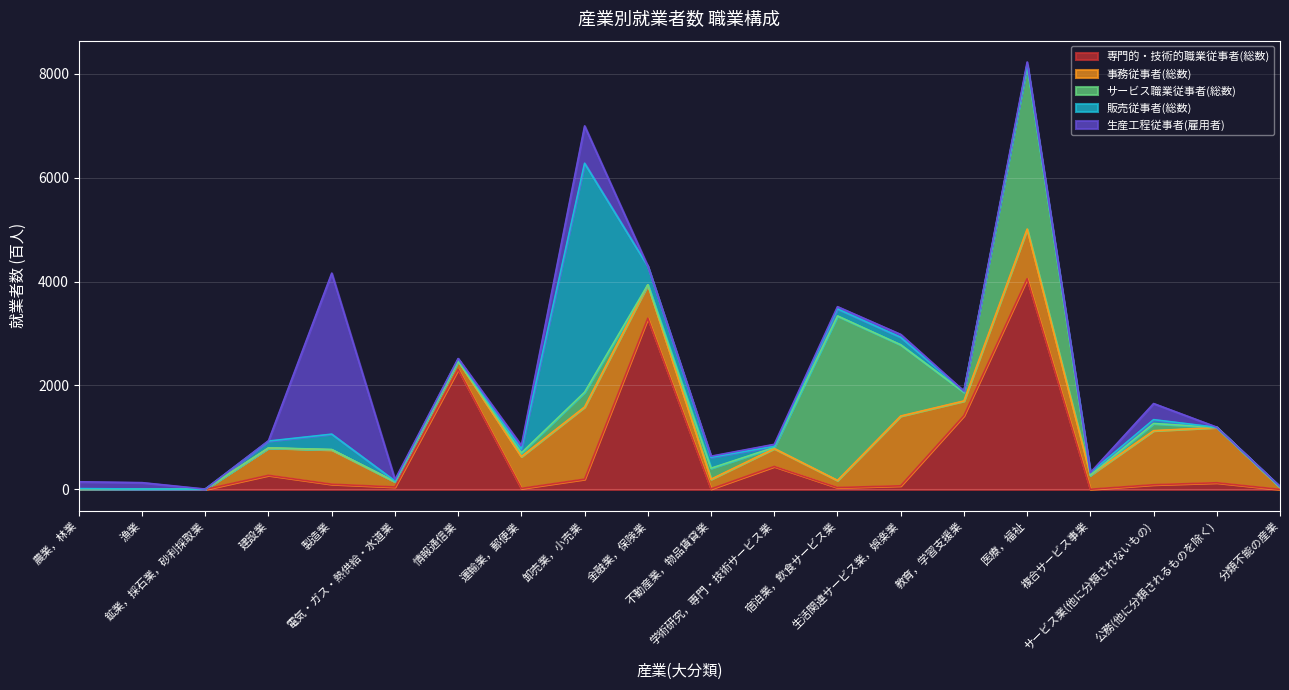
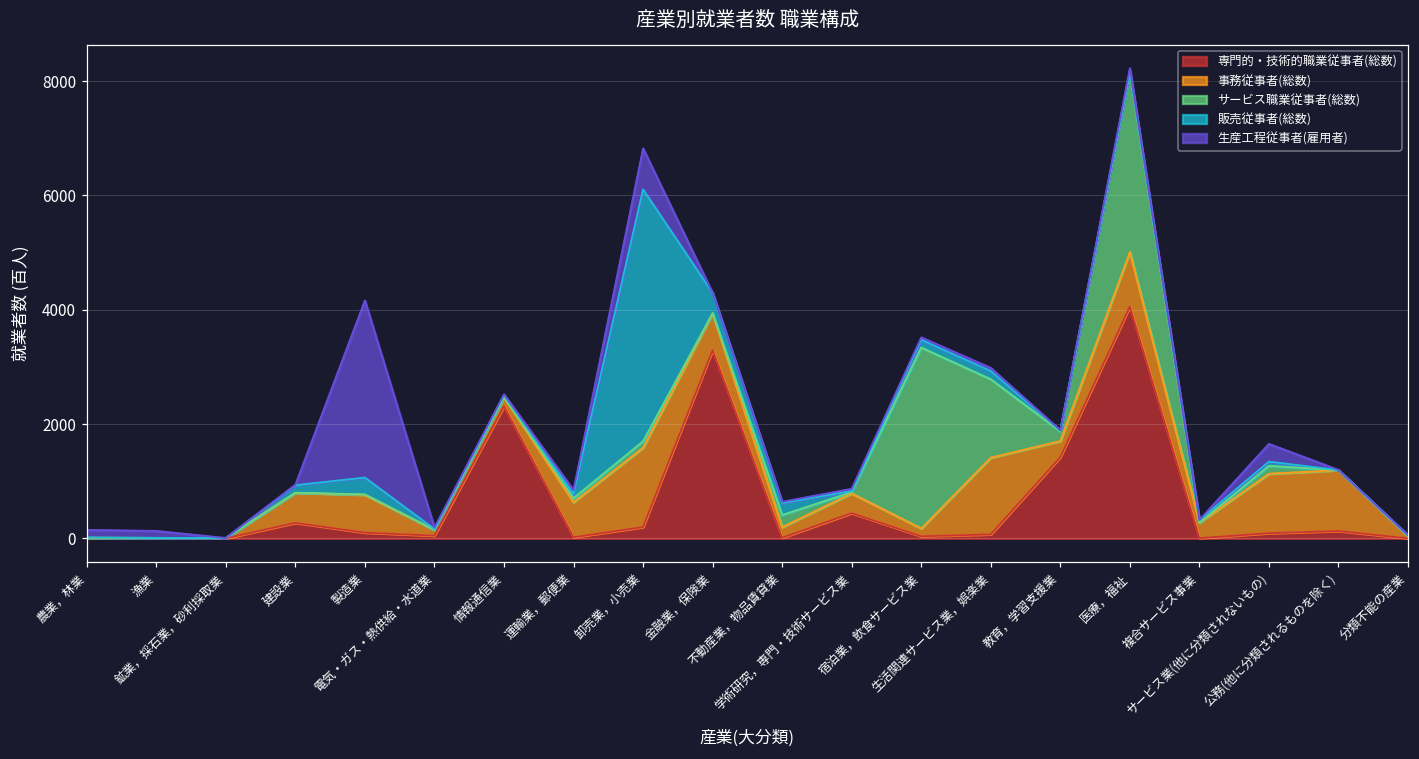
  {
    "専門的・技術的職業従事者(総数)": {
      "建設業": 300,
      "製造業": 100,
      "電気・ガス・熱供給・水道業": 0,
      "情報通信業": 2300,
      "運輸業，郵便業": 0,
      "卸売業，小売業": 200,
      "金融業，保険業": 3300,
      "不動産業，物品賃貸業": 0,
      "学術研究，専門・技術サービス業": 400,
      "宿泊業，飲食サービス業": 0,
      "生活関連サービス業，娯楽業": 100,
      "教育，学習支援業": 1400,
      "医療，福祉": 4100,
      "複合サービス事業": 0,
      "サービス業(他に分類されないもの)": 100,
      "公務(他に分類されるものを除く)": 100
    },
    "事務従事者(総数)": {
      "運輸業，郵便業": 600,
      "卸売業，小売業": 1400,
      "不動産業，物品賃貸業": 200,
      "宿泊業，飲食サービス業": 100,
      "生活関連サービス業，娯楽業": 1300,
      "教育，学習支援業": 300,
      "医療，福祉": 1000,
      "サービス業(他に分類されないもの)": 1000
    },
    "サービス職業従事者(総数)": {
      "運輸業，郵便業": 100,
-     "卸売業，小売業": 300,
+     "卸売業，小売業": 100,
      "不動産業，物品賃貸業": 200,
      "宿泊業，飲食サービス業": 3200,
      "生活関連サービス業，娯楽業": 1400,
      "サービス業(他に分類されないもの)": 100
    },
    "販売従事者(総数)": {
      "製造業": 300,
      "運輸業，郵便業": 100,
      "卸売業，小売業": 4400,
      "生活関連サービス業，娯楽業": 100,
      "サービス業(他に分類されないもの)": 100
    },
    "生産工程従事者(雇用者)": {
      "農業，林業": 100,
      "漁業": 100,
      "製造業": 3100,
      "運輸業，郵便業": 100,
      "卸売業，小売業": 700,
      "生活関連サービス業，娯楽業": 100,
      "サービス業(他に分類されないもの)": 300
    }
  }
